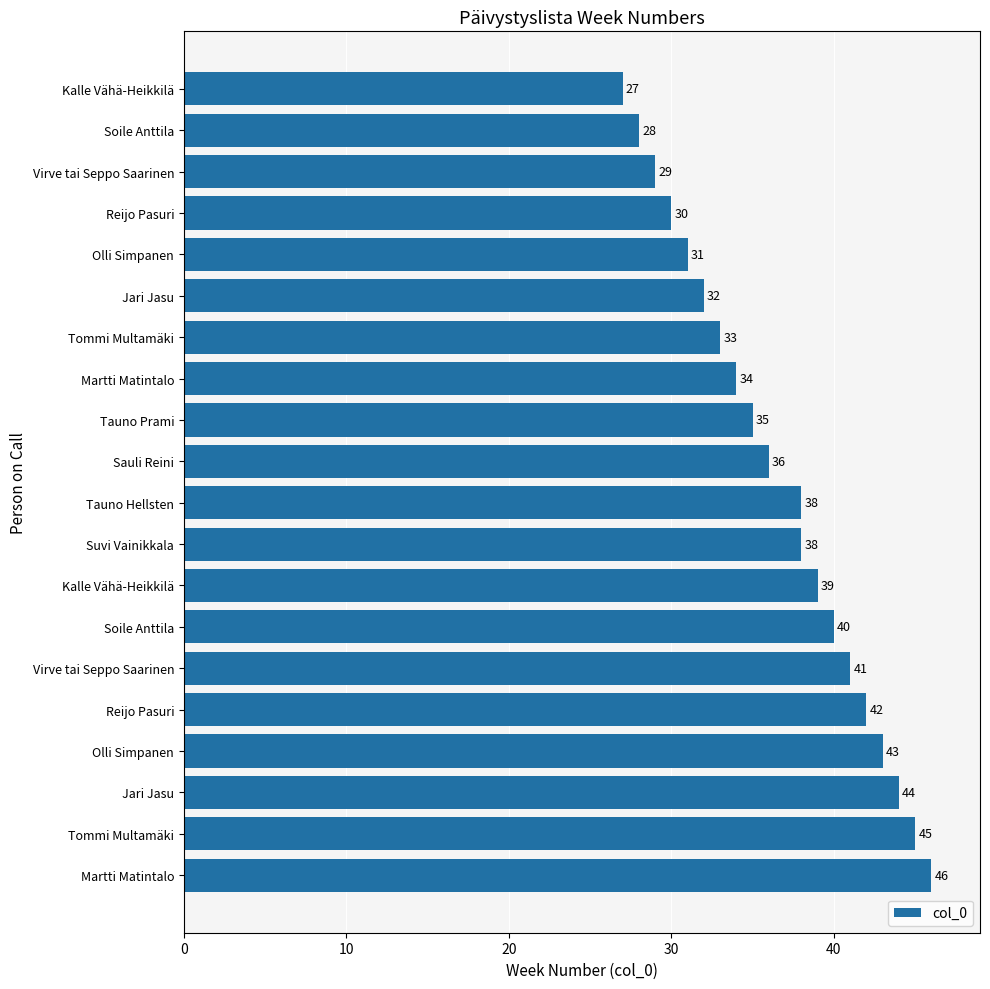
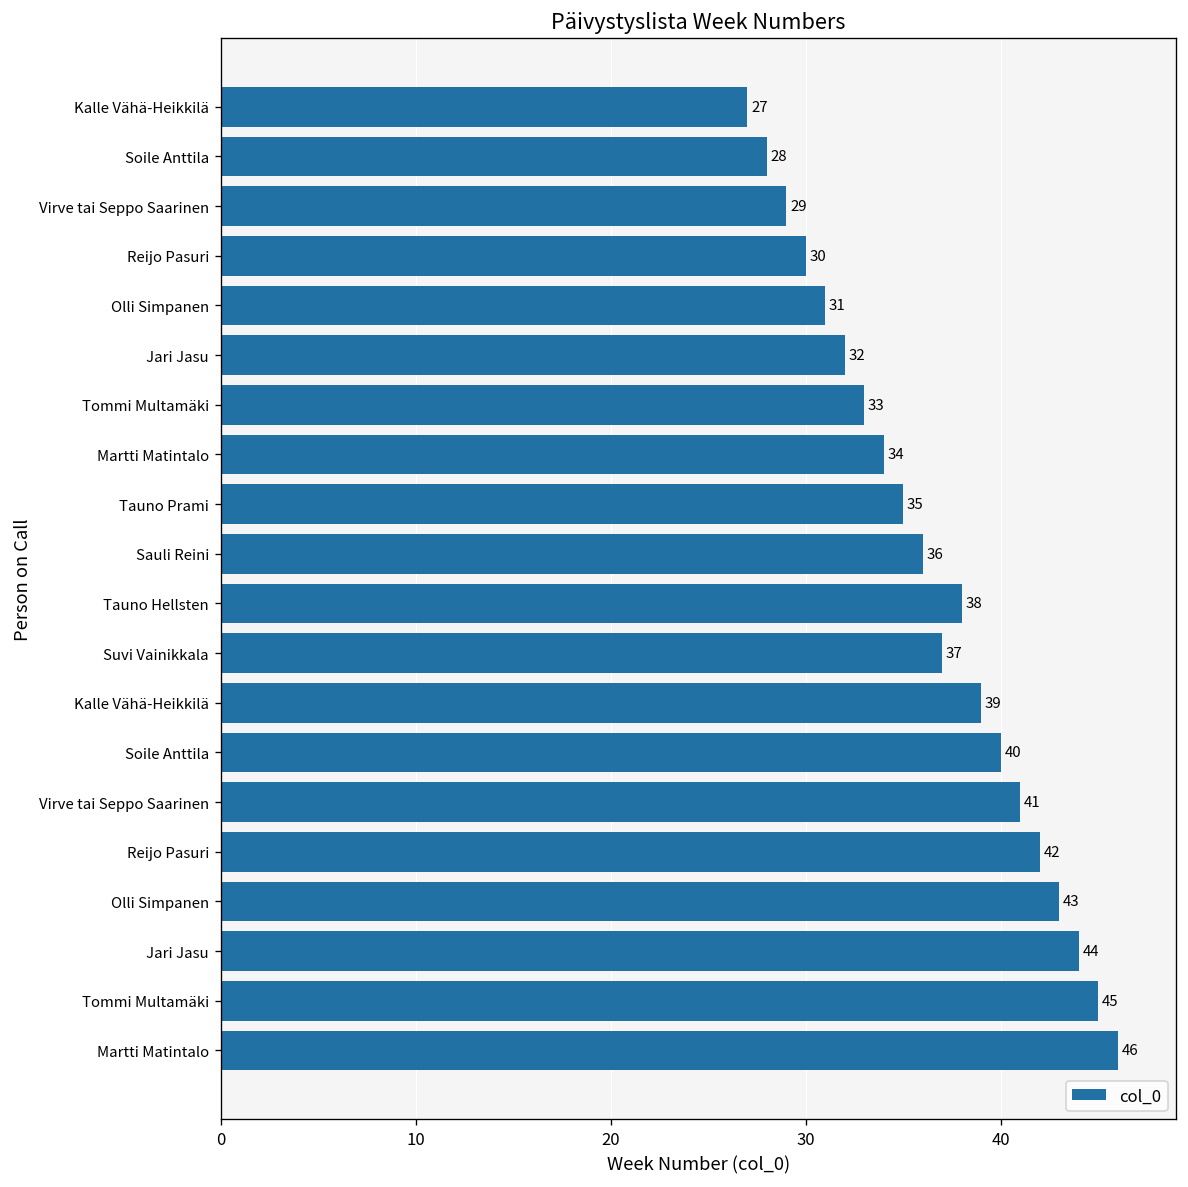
  {
    "Tauno Prami": 35,
    "Sauli Reini": 36,
    "Tauno Hellsten": 38,
-   "Suvi Vainikkala": 38
+   "Suvi Vainikkala": 37
  }
